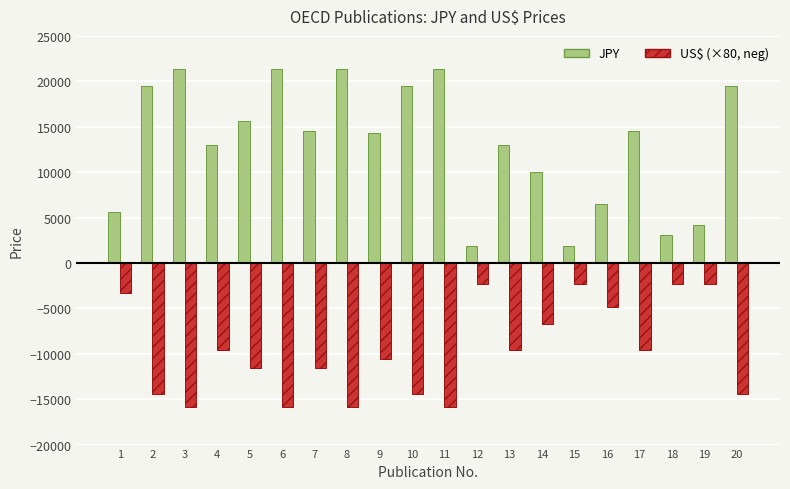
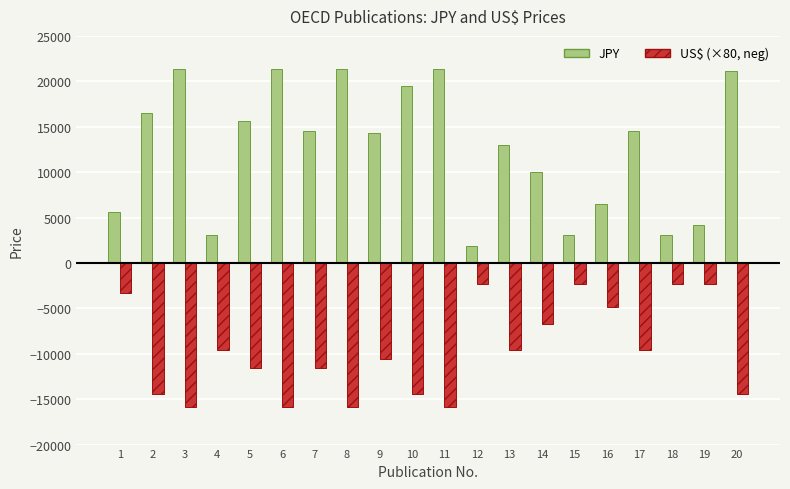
  {
    "JPY": {
      "1": 6000,
-     "2": 20000,
+     "2": 17000,
      "3": 21000,
-     "4": 13000,
+     "4": 3000,
      "5": 16000,
      "6": 21000,
      "7": 15000,
      "8": 21000,
      "9": 14000,
      "10": 20000,
      "11": 21000,
      "12": 2000,
      "13": 13000,
      "14": 10000,
-     "15": 2000,
+     "15": 3000,
      "16": 7000,
      "17": 15000,
      "18": 3000,
      "19": 4000,
-     "20": 20000
+     "20": 21000
    }
  }
